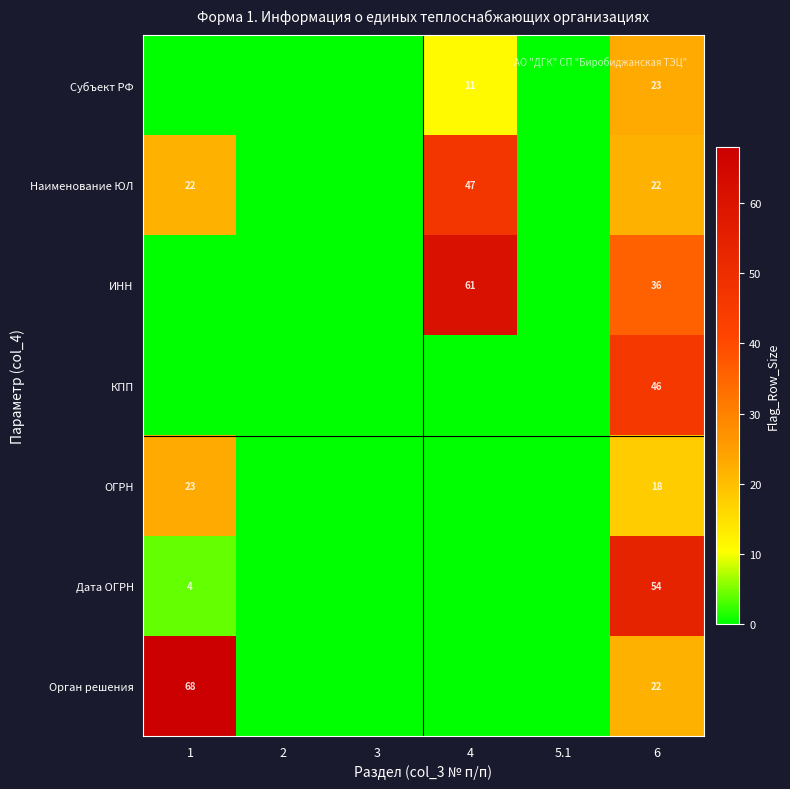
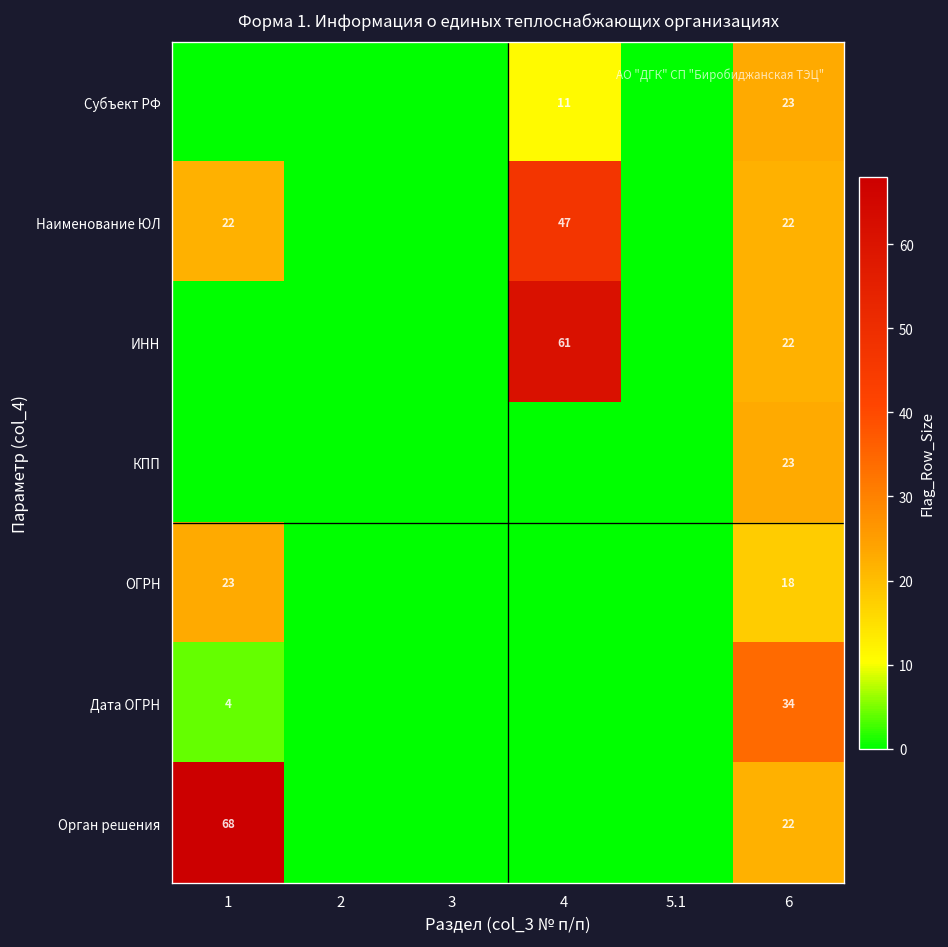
  {
    "Субъект РФ": {
      "4": 11,
      "6": 23
    },
    "Наименование ЮЛ": {
      "1": 22,
      "4": 47,
      "6": 22
    },
    "ИНН": {
      "4": 61,
-     "6": 36
+     "6": 22
    },
    "КПП": {
-     "6": 46
+     "6": 23
    },
    "ОГРН": {
      "1": 23,
      "6": 18
    },
    "Дата ОГРН": {
      "1": 4,
-     "6": 54
+     "6": 34
    },
    "Орган решения": {
      "1": 68,
      "6": 22
    }
  }
